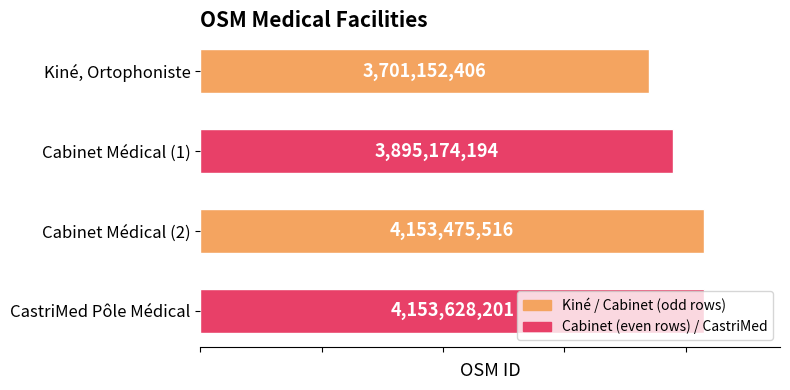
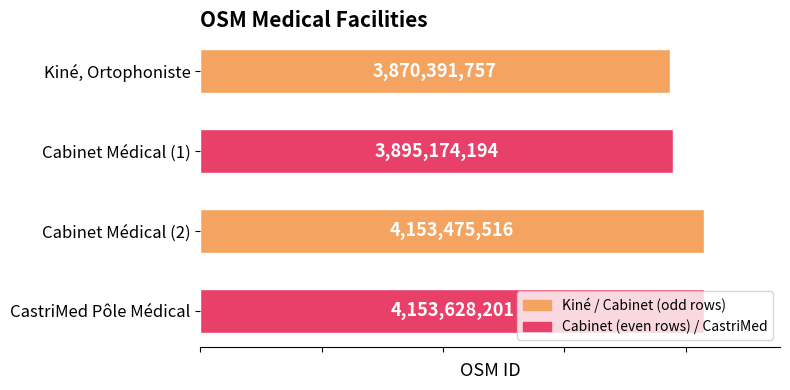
  {
-   "Kiné, Ortophoniste": "3,701,152,406",
+   "Kiné, Ortophoniste": "3,870,391,757",
    "Cabinet Médical (1)": "3,895,174,194",
    "Cabinet Médical (2)": "4,153,475,516"
  }
